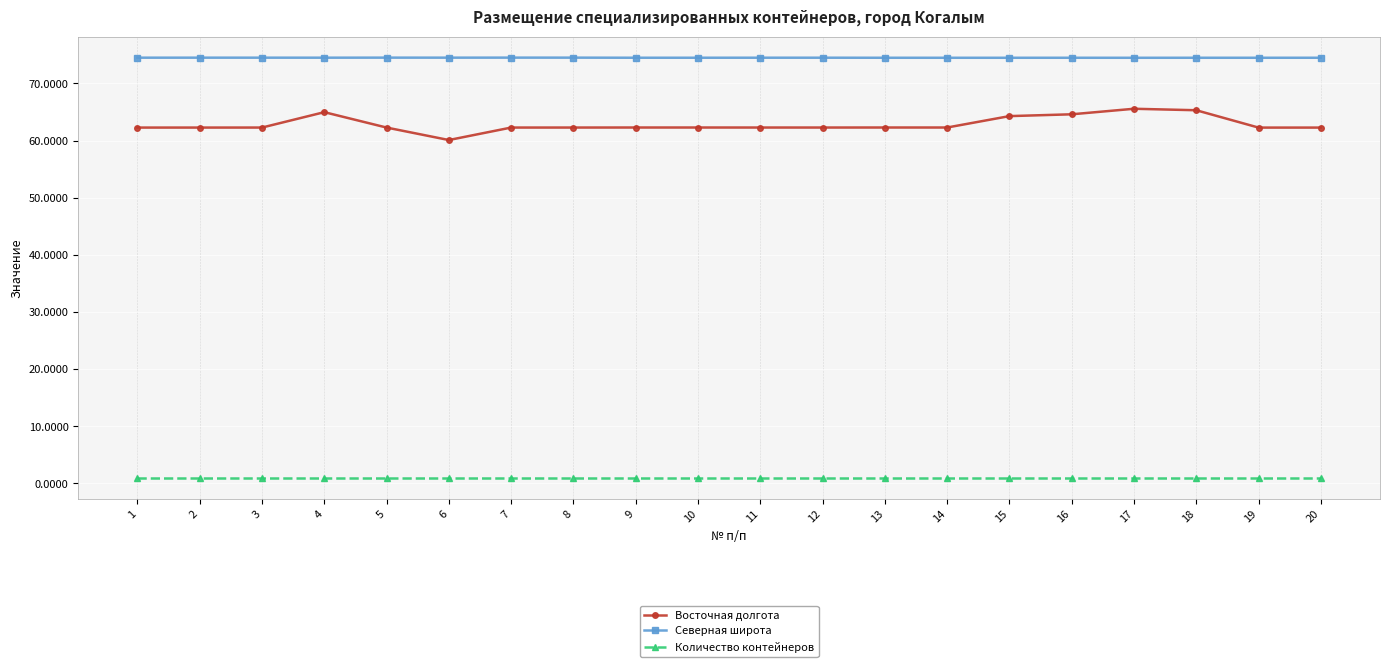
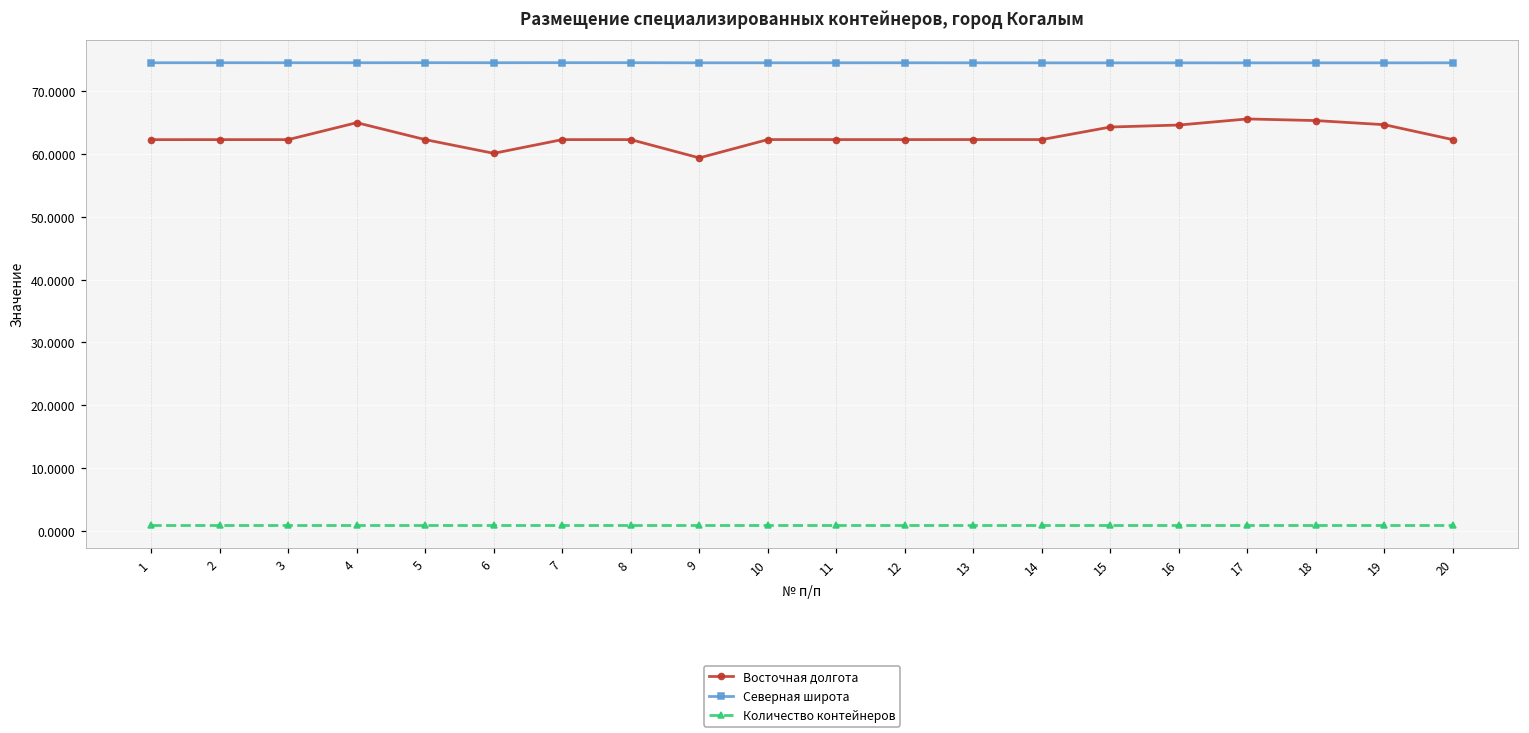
  {
    "Восточная долгота": {
      "1": 62,
      "2": 62,
      "3": 62,
      "4": 65,
      "5": 62,
      "6": 60,
      "7": 62,
      "8": 62,
-     "9": 62,
+     "9": 59,
      "10": 62,
      "11": 62,
      "12": 62,
      "13": 62,
      "14": 62,
      "15": 64,
      "16": 65,
      "17": 66,
      "18": 65,
-     "19": 62,
+     "19": 65,
      "20": 62
    },
    "Северная широта": {
      "1": 74,
      "2": 74,
      "3": 74,
      "4": 74,
      "5": 74,
      "6": 74,
      "7": 74,
      "8": 74,
      "9": 74,
      "10": 74,
      "11": 74,
      "12": 74,
      "13": 74,
      "14": 74,
      "15": 74,
      "16": 74,
      "17": 74,
      "18": 74,
      "19": 74,
      "20": 74
    },
    "Количество контейнеров": {
      "1": 1,
      "2": 1,
      "3": 1,
      "4": 1,
      "5": 1,
      "6": 1,
      "7": 1,
      "8": 1,
      "9": 1,
      "10": 1,
      "11": 1,
      "12": 1,
      "13": 1,
      "14": 1,
      "15": 1,
      "16": 1,
      "17": 1,
      "18": 1,
      "19": 1,
      "20": 1
    }
  }
